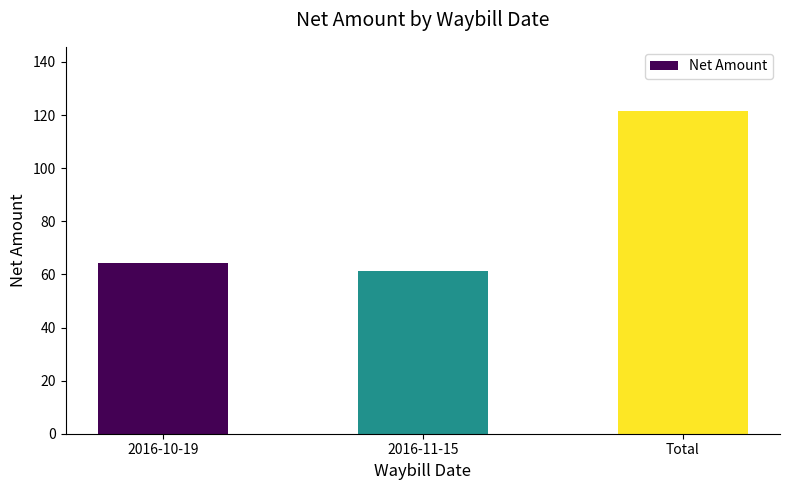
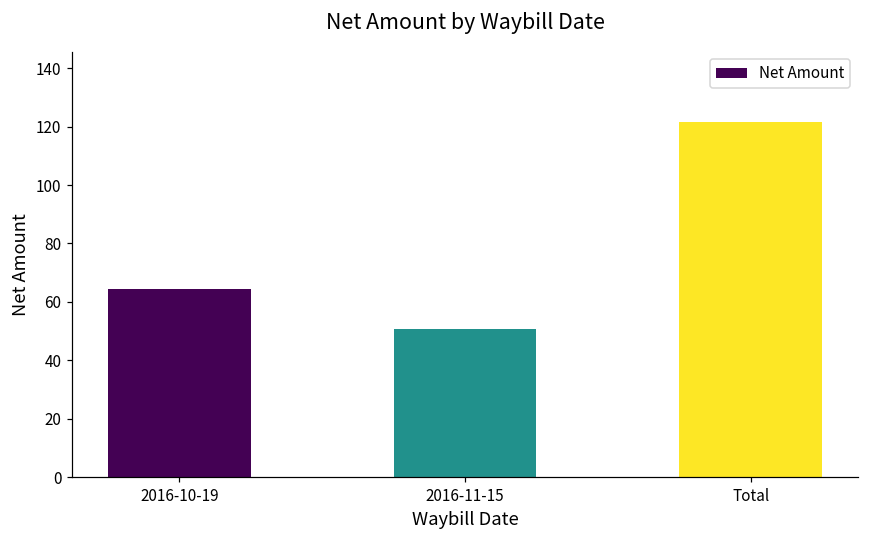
  {
    "2016-10-19": 64,
-   "2016-11-15": 61,
+   "2016-11-15": 51,
    "Total": 121
  }
